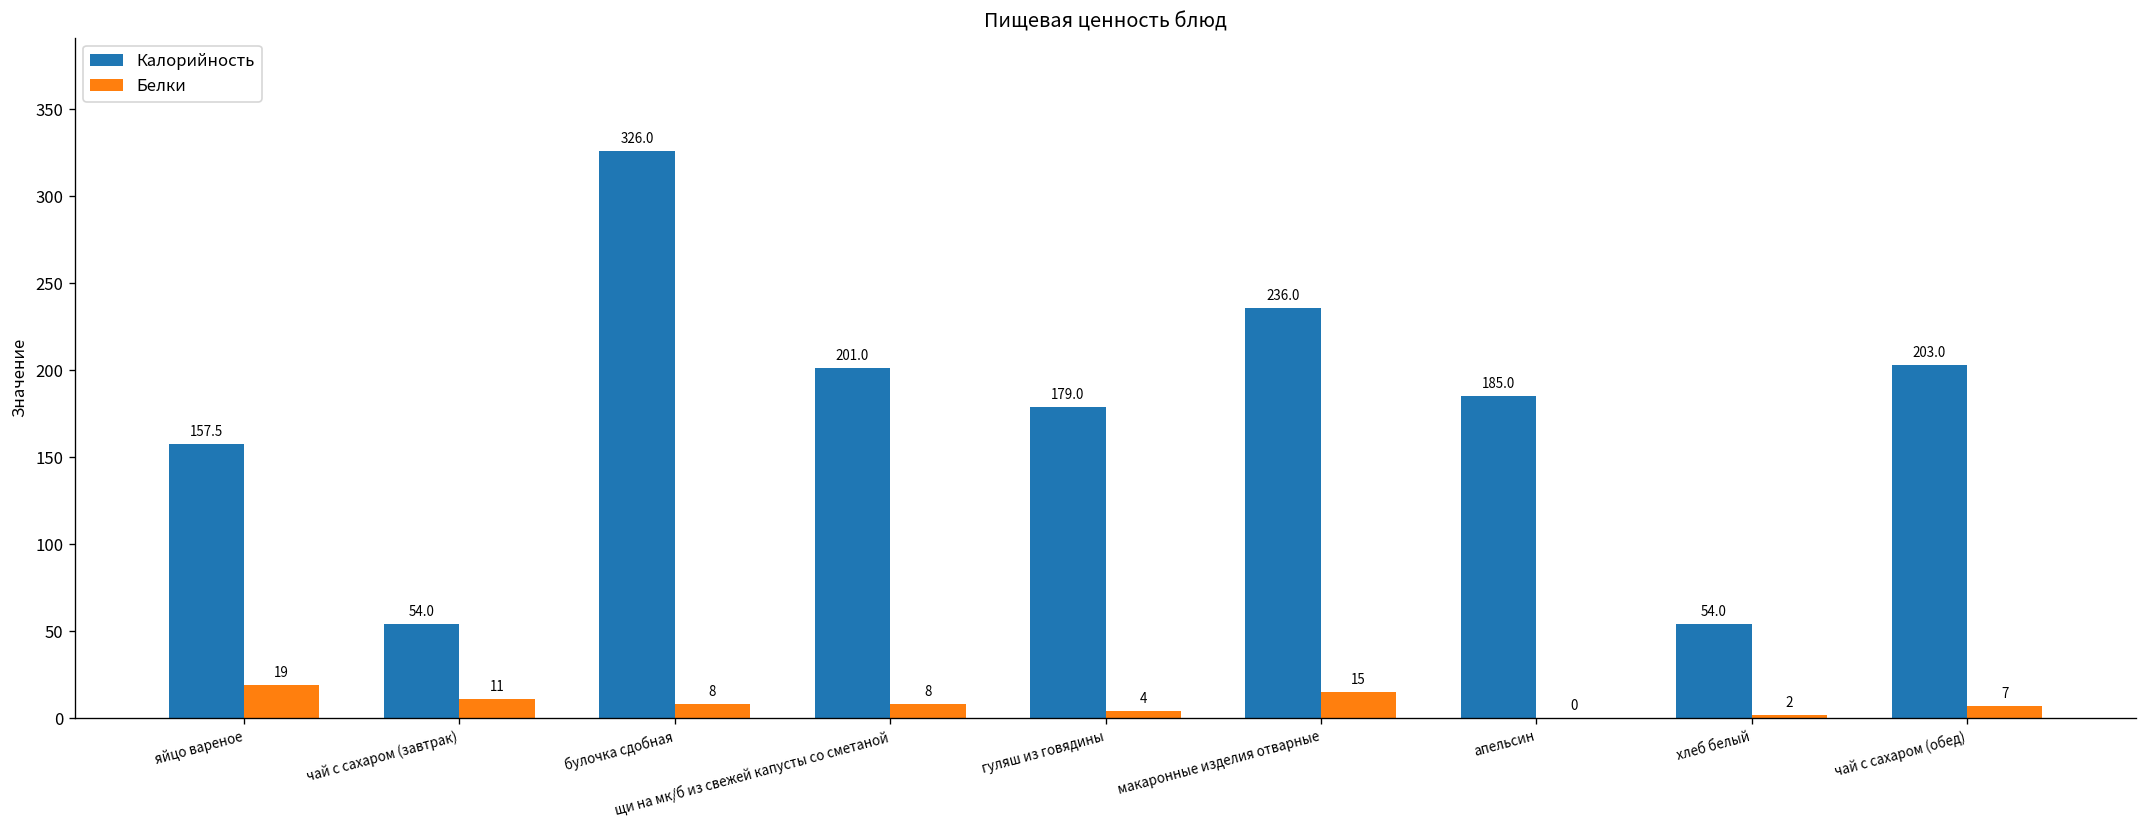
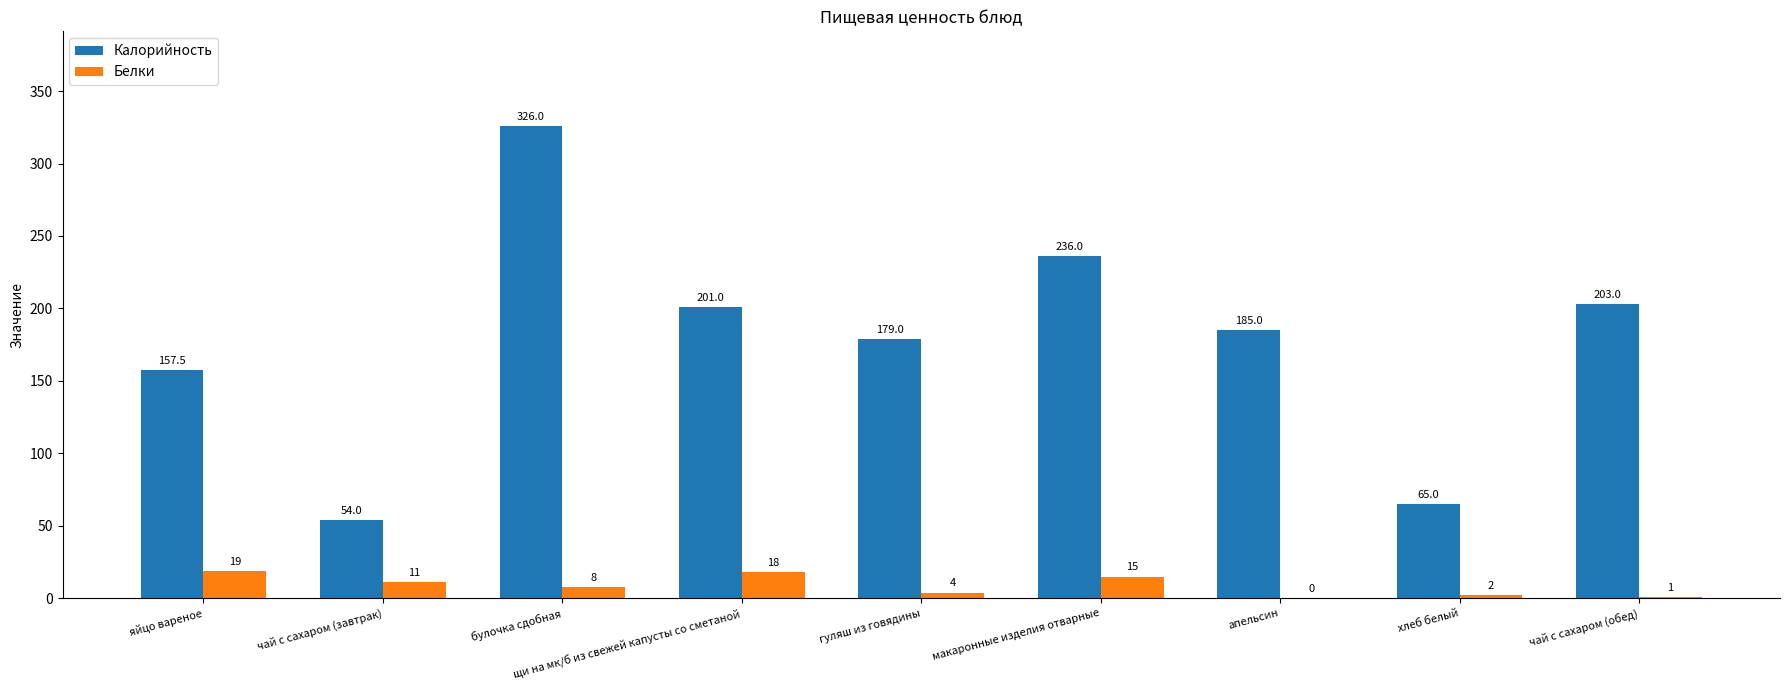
  {
    "Калорийность": {
      "яйцо вареное": 157.5,
      "чай с сахаром (завтрак)": 54.0,
      "булочка сдобная": 326.0,
      "щи на мк/б из свежей капусты со сметаной": 201.0,
      "гуляш из говядины": 179.0,
      "макаронные изделия отварные": 236.0,
      "апельсин": 185.0,
-     "хлеб белый": 54.0,
+     "хлеб белый": 65.0,
      "чай с сахаром (обед)": 203.0
    },
    "Белки": {
      "яйцо вареное": 19,
      "чай с сахаром (завтрак)": 11,
      "булочка сдобная": 8,
-     "щи на мк/б из свежей капусты со сметаной": 8,
+     "щи на мк/б из свежей капусты со сметаной": 18,
      "гуляш из говядины": 4,
      "макаронные изделия отварные": 15,
      "апельсин": 0,
      "хлеб белый": 2,
-     "чай с сахаром (обед)": 7
+     "чай с сахаром (обед)": 1
    }
  }
